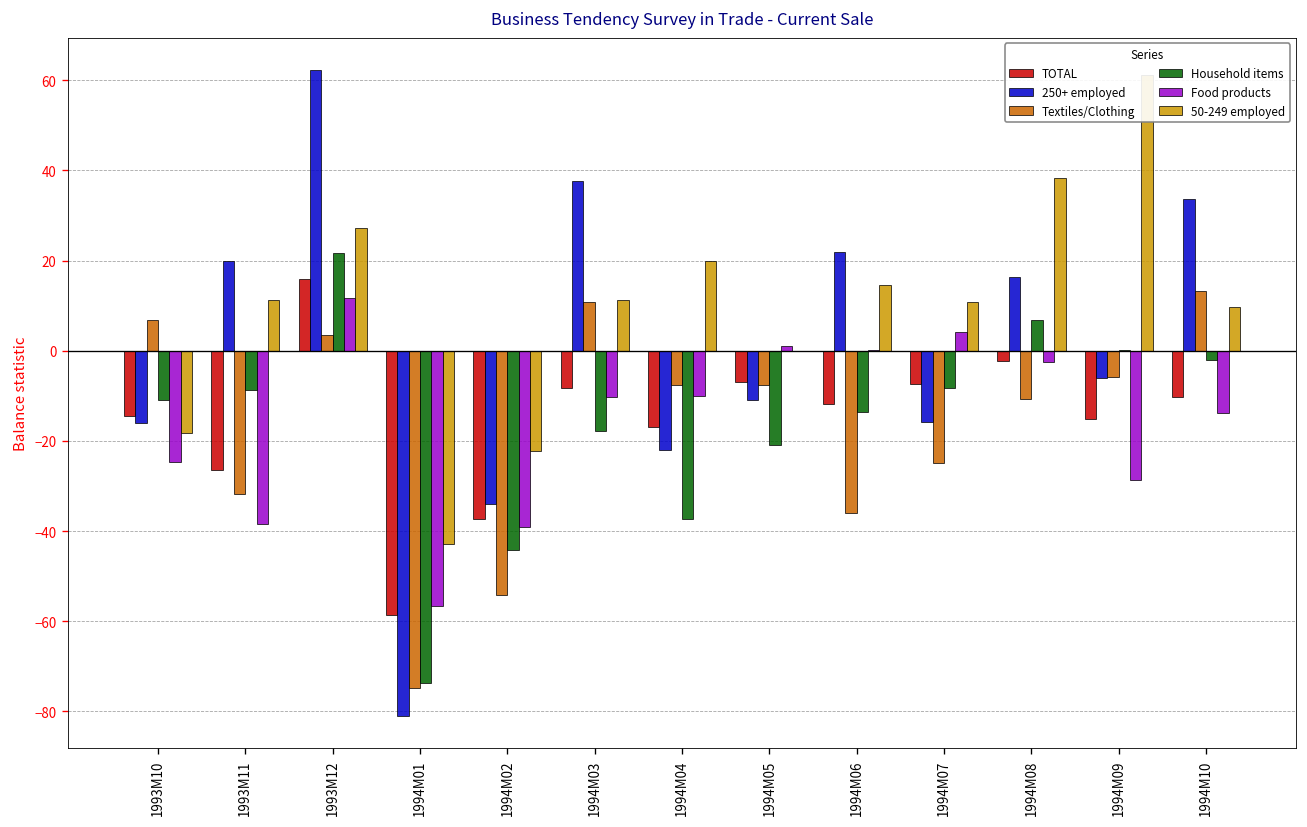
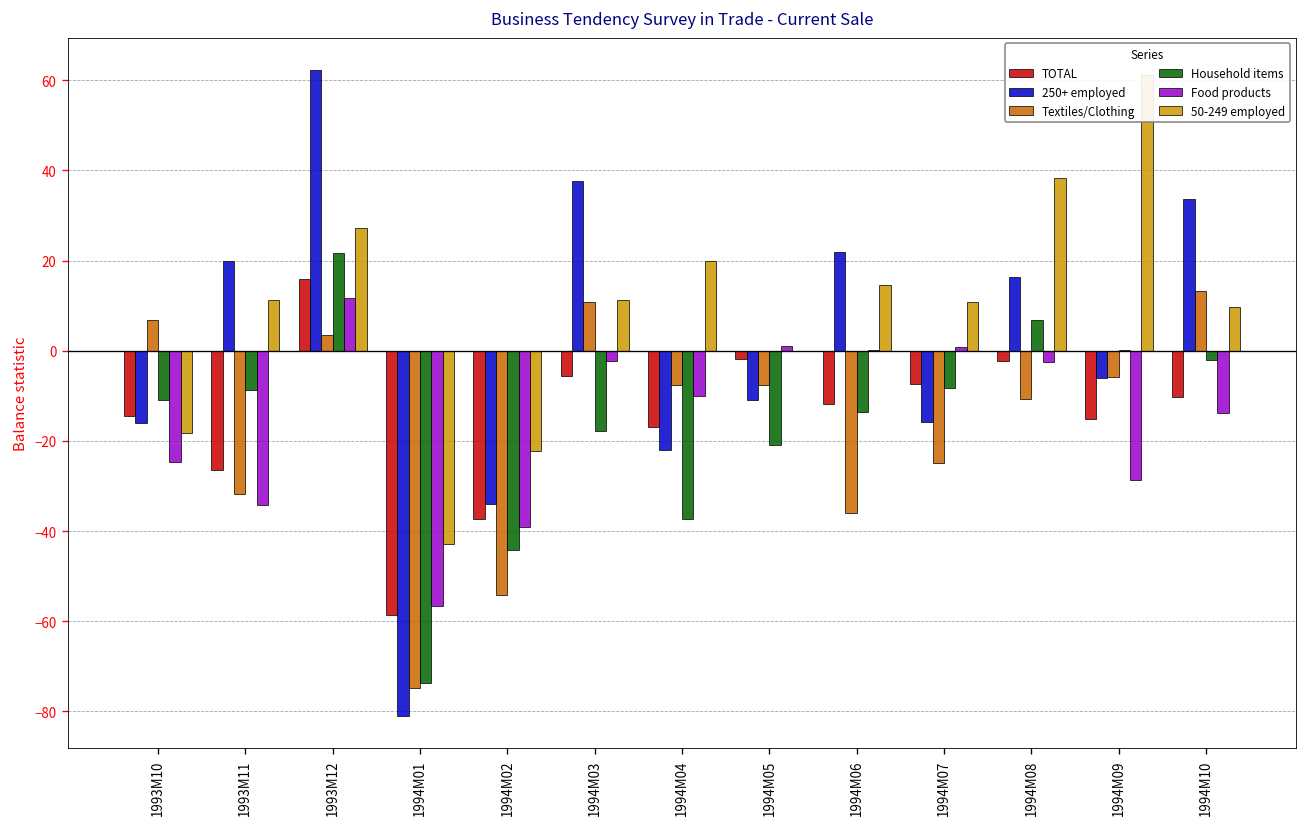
  {
    "TOTAL": {
      "1993M10": -14,
      "1993M11": -26,
      "1993M12": 16,
      "1994M01": -59,
      "1994M02": -37,
-     "1994M03": -8,
+     "1994M03": -6,
      "1994M04": -17,
-     "1994M05": -7,
+     "1994M05": -2,
      "1994M06": -12,
      "1994M07": -7,
      "1994M08": -2,
      "1994M09": -15,
      "1994M10": -10
    },
    "250+ employed": {
      "1993M10": -16,
      "1993M11": 20,
      "1993M12": 62,
      "1994M01": -81,
      "1994M02": -34,
      "1994M03": 38,
      "1994M04": -22,
      "1994M05": -11,
      "1994M06": 22,
      "1994M07": -16,
      "1994M08": 16,
      "1994M09": -6,
      "1994M10": 34
    },
    "Household items": {
      "1993M10": -11,
      "1993M11": -9,
      "1993M12": 22,
      "1994M01": -74,
      "1994M02": -44,
      "1994M03": -18,
      "1994M04": -37,
      "1994M05": -21,
      "1994M06": -14,
      "1994M07": -8,
      "1994M08": 7,
      "1994M10": -2
    },
    "Food products": {
      "1993M10": -25,
-     "1993M11": -39,
+     "1993M11": -34,
      "1993M12": 12,
      "1994M01": -57,
      "1994M02": -39,
-     "1994M03": -10,
+     "1994M03": -2,
      "1994M04": -10,
      "1994M05": 1,
-     "1994M07": 4,
+     "1994M07": 1,
      "1994M08": -3,
      "1994M09": -29,
      "1994M10": -14
    }
  }
